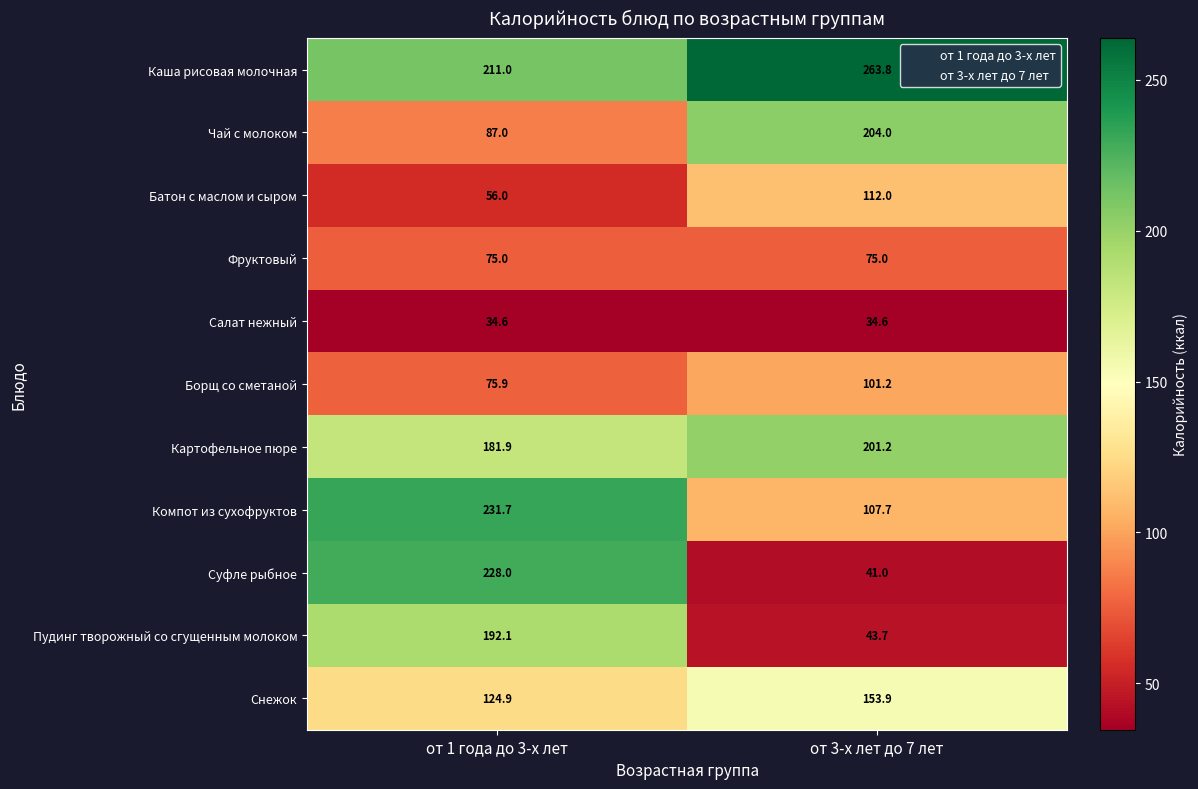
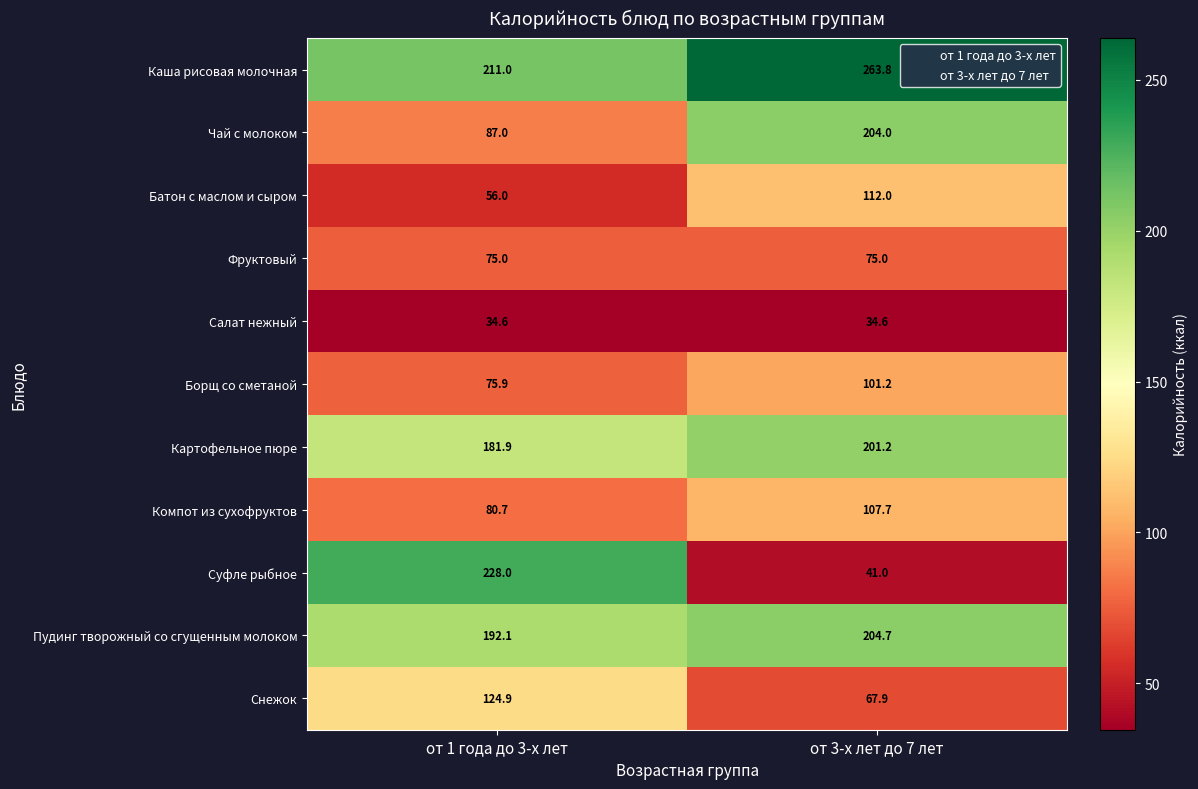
  {
    "Компот из сухофруктов": {
-     "от 1 года до 3-х лет": 231.7
+     "от 1 года до 3-х лет": 80.7
    },
    "Пудинг творожный со сгущенным молоком": {
-     "от 3-х лет до 7 лет": 43.7
+     "от 3-х лет до 7 лет": 204.7
    },
    "Снежок": {
-     "от 3-х лет до 7 лет": 153.9
+     "от 3-х лет до 7 лет": 67.9
    }
  }
